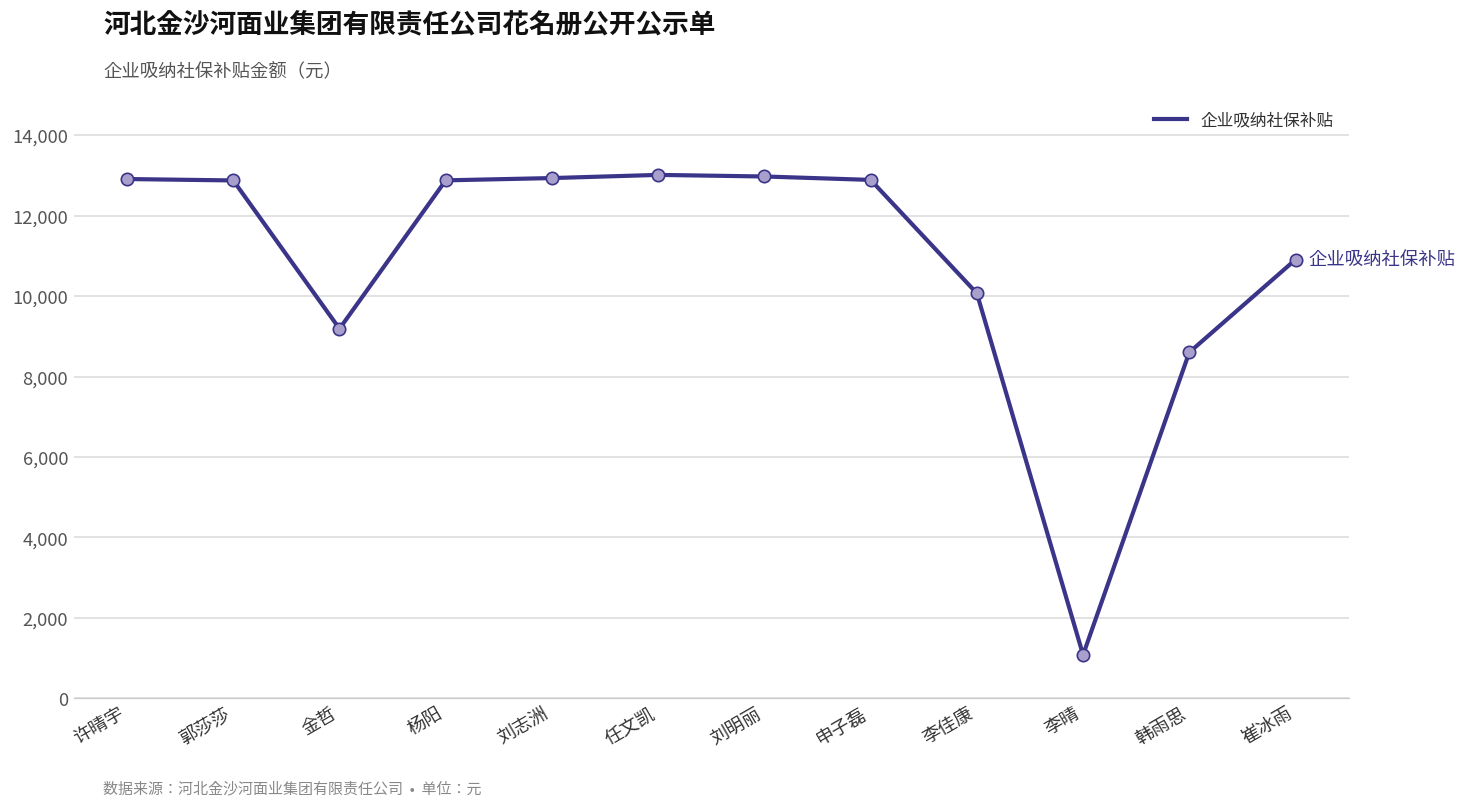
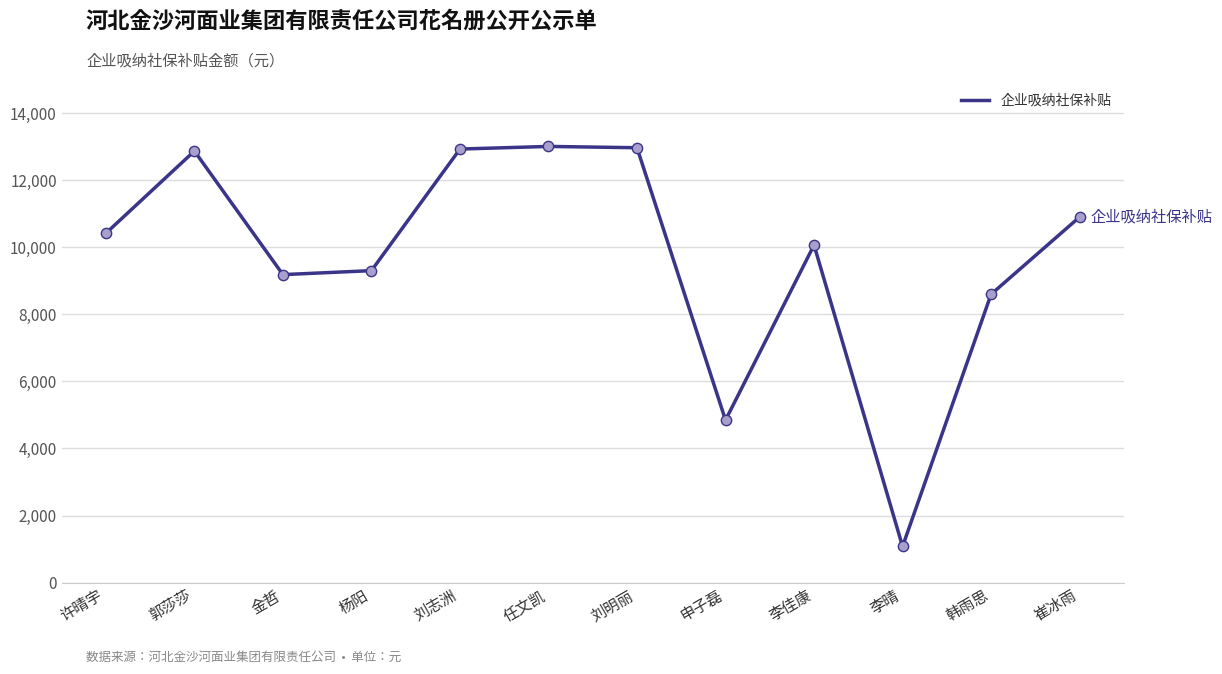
  {
-   "许晴宇": "12,900",
+   "许晴宇": "10,400",
    "郭莎莎": "12,900",
    "金哲": "9,200",
-   "杨阳": "12,900",
+   "杨阳": "9,300",
    "刘志洲": "12,900",
    "任文凯": "13,000",
    "刘明丽": "13,000",
-   "申子磊": "12,900",
+   "申子磊": "4,800",
    "李佳康": "10,100",
    "李晴": "1,100",
    "韩雨思": "8,600",
    "崔冰雨": "10,900"
  }
